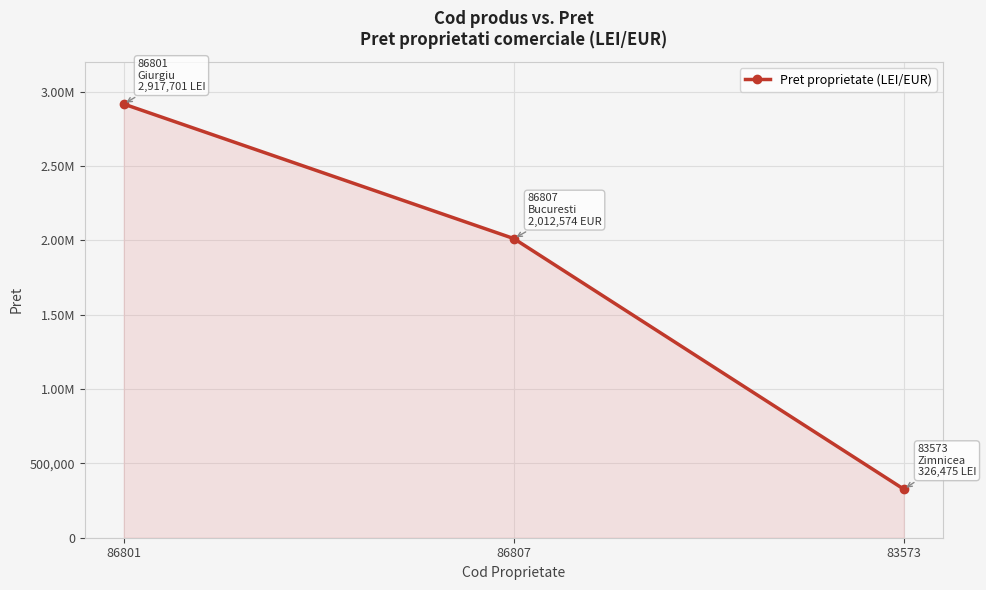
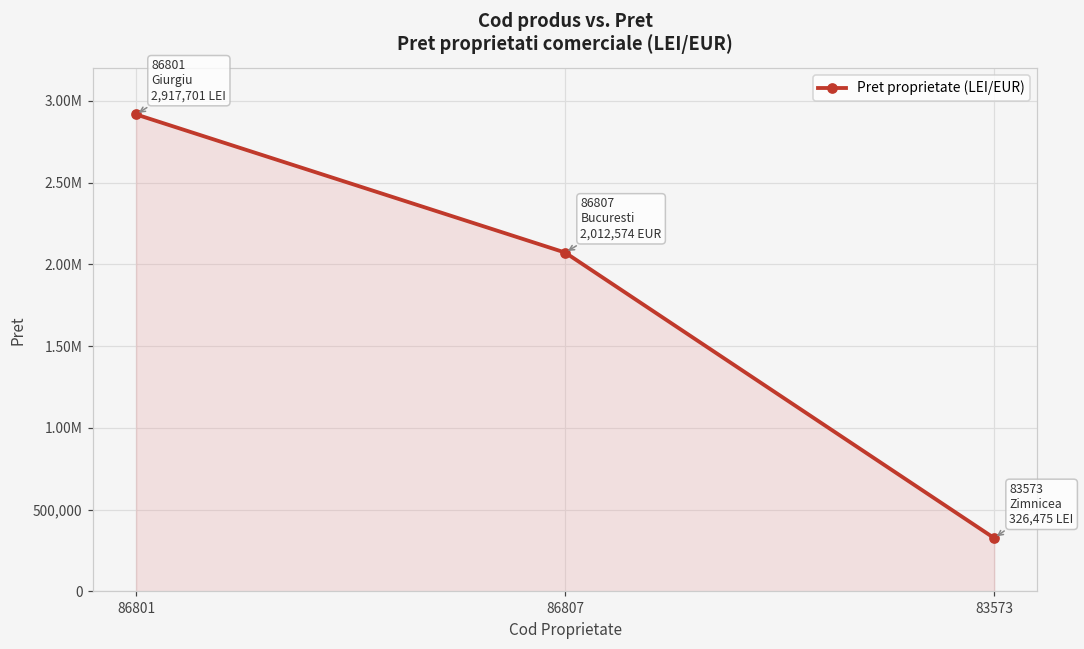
  {
-   "86807": "2,010,000"
+   "86807": "2,070,000"
  }
